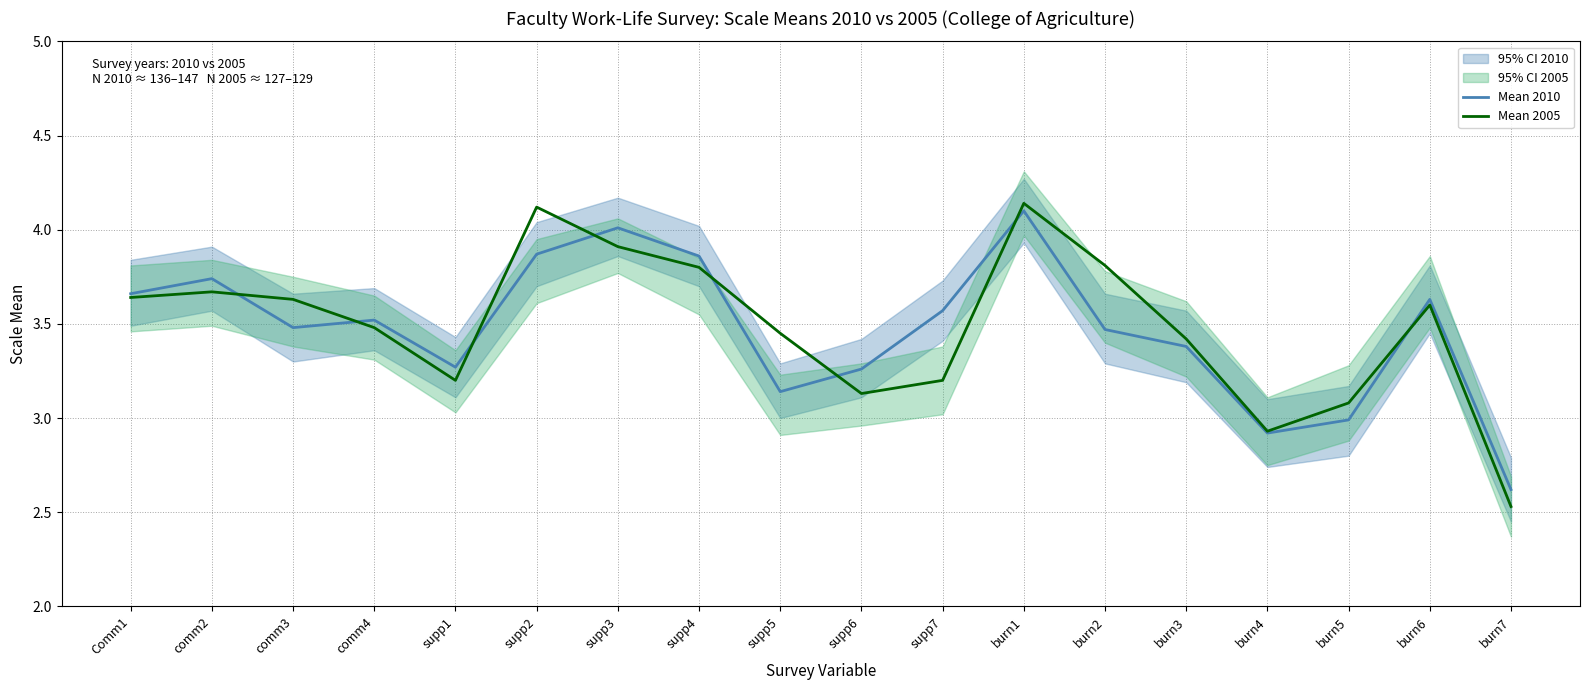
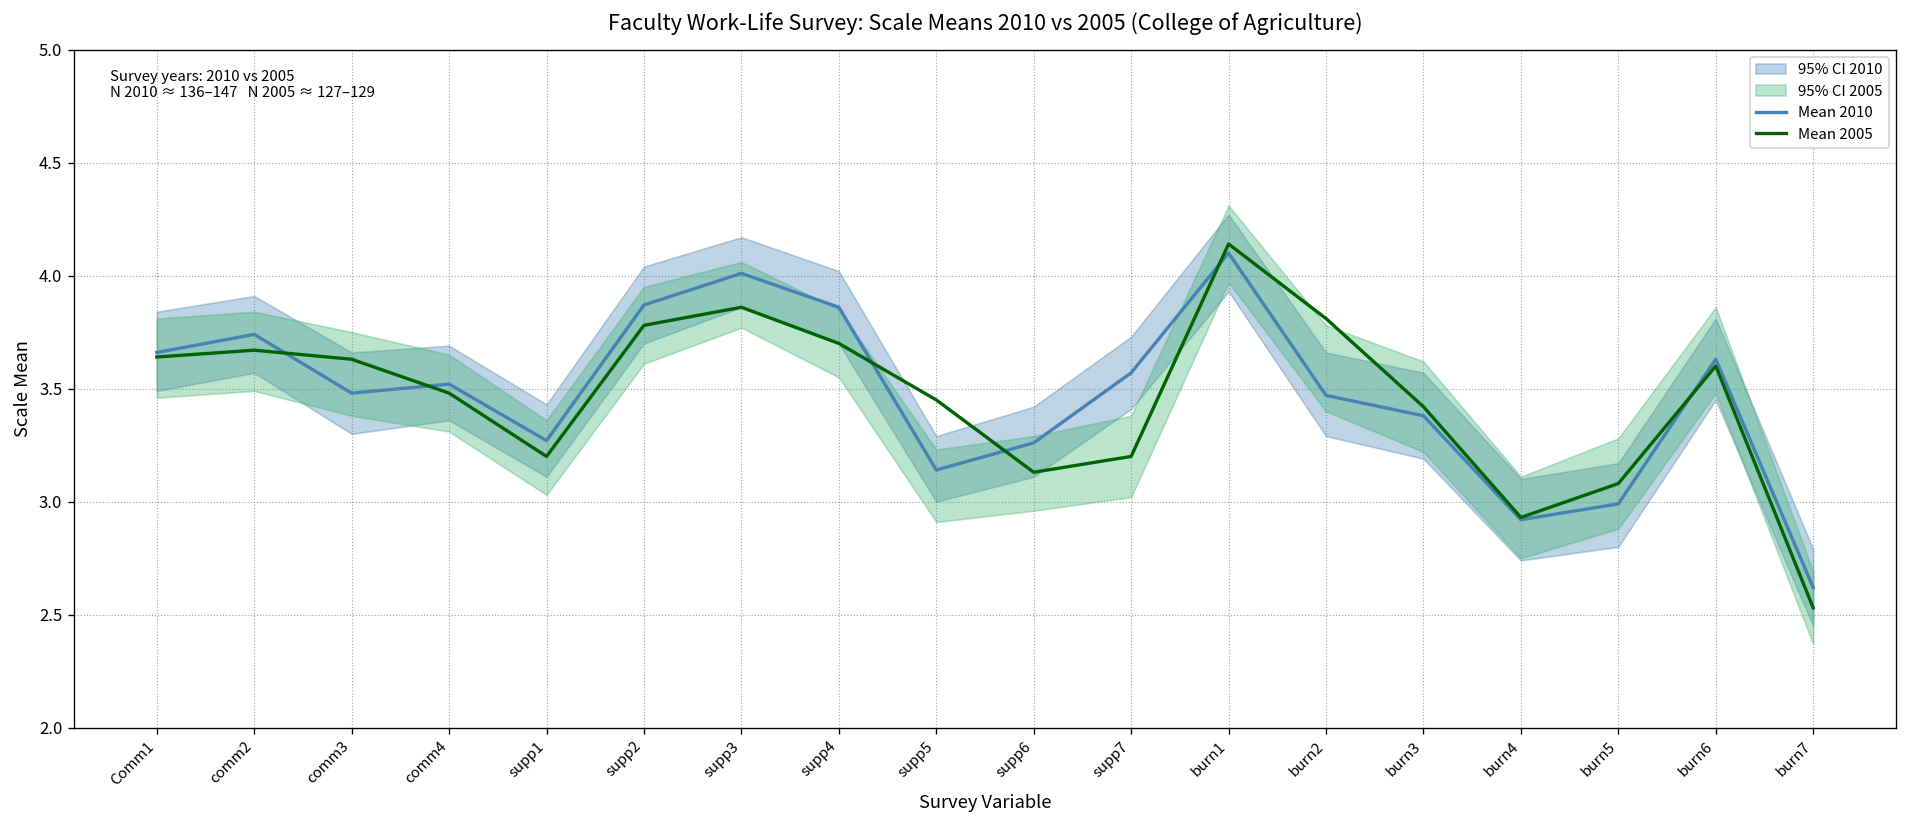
  {
    "Mean 2005": {
      "Comm1": 3.64,
      "comm2": 3.67,
      "comm3": 3.63,
      "comm4": 3.48,
      "supp1": 3.20,
-     "supp2": 4.12,
-     "supp3": 3.91,
-     "supp4": 3.8,
+     "supp2": 3.78,
+     "supp3": 3.86,
+     "supp4": 3.7,
      "supp5": 3.45,
      "supp6": 3.13,
      "supp7": 3.20,
      "burn1": 4.14,
      "burn2": 3.81,
      "burn3": 3.42,
      "burn5": 3.08,
      "burn6": 3.60,
      "burn7": 2.53
    }
  }
